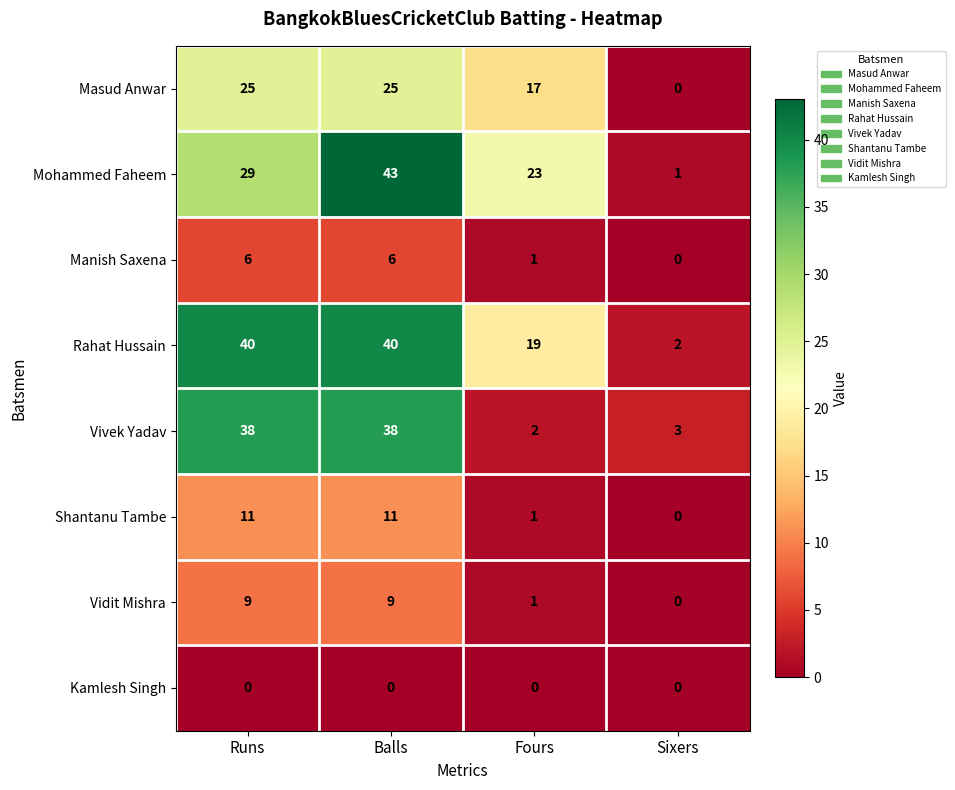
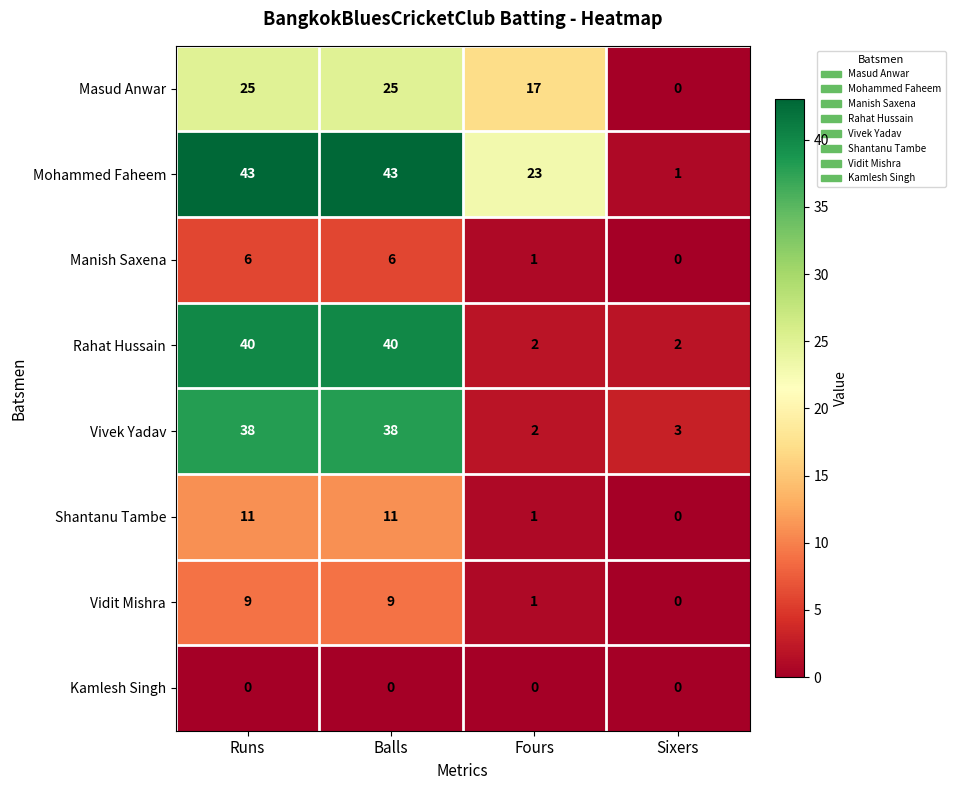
  {
    "Masud Anwar": {
      "Runs": 25,
      "Balls": 25,
      "Fours": 17,
      "Sixers": 0
    },
    "Mohammed Faheem": {
-     "Runs": 29,
+     "Runs": 43,
      "Balls": 43,
      "Fours": 23,
      "Sixers": 1
    },
    "Manish Saxena": {
      "Runs": 6,
      "Balls": 6,
      "Fours": 1,
      "Sixers": 0
    },
    "Rahat Hussain": {
      "Runs": 40,
      "Balls": 40,
-     "Fours": 19,
+     "Fours": 2,
      "Sixers": 2
    },
    "Vivek Yadav": {
      "Runs": 38,
      "Balls": 38,
      "Fours": 2,
      "Sixers": 3
    },
    "Shantanu Tambe": {
      "Runs": 11,
      "Balls": 11,
      "Fours": 1,
      "Sixers": 0
    },
    "Vidit Mishra": {
      "Runs": 9,
      "Balls": 9,
      "Fours": 1,
      "Sixers": 0
    },
    "Kamlesh Singh": {
      "Runs": 0,
      "Balls": 0,
      "Fours": 0,
      "Sixers": 0
    }
  }
